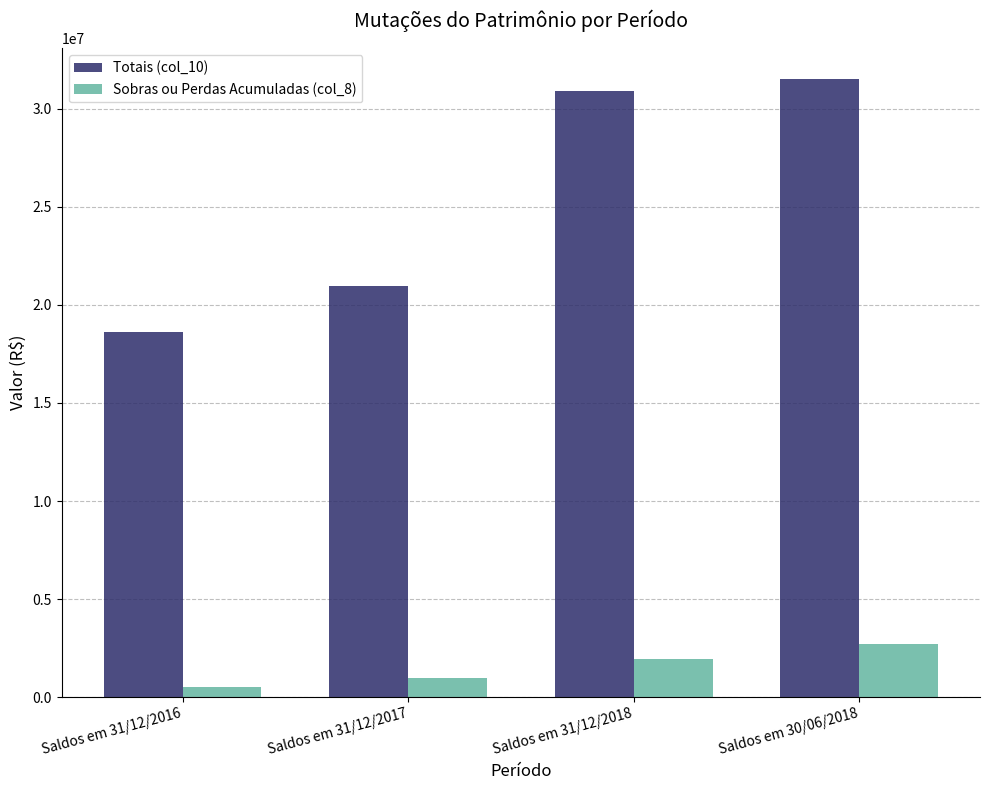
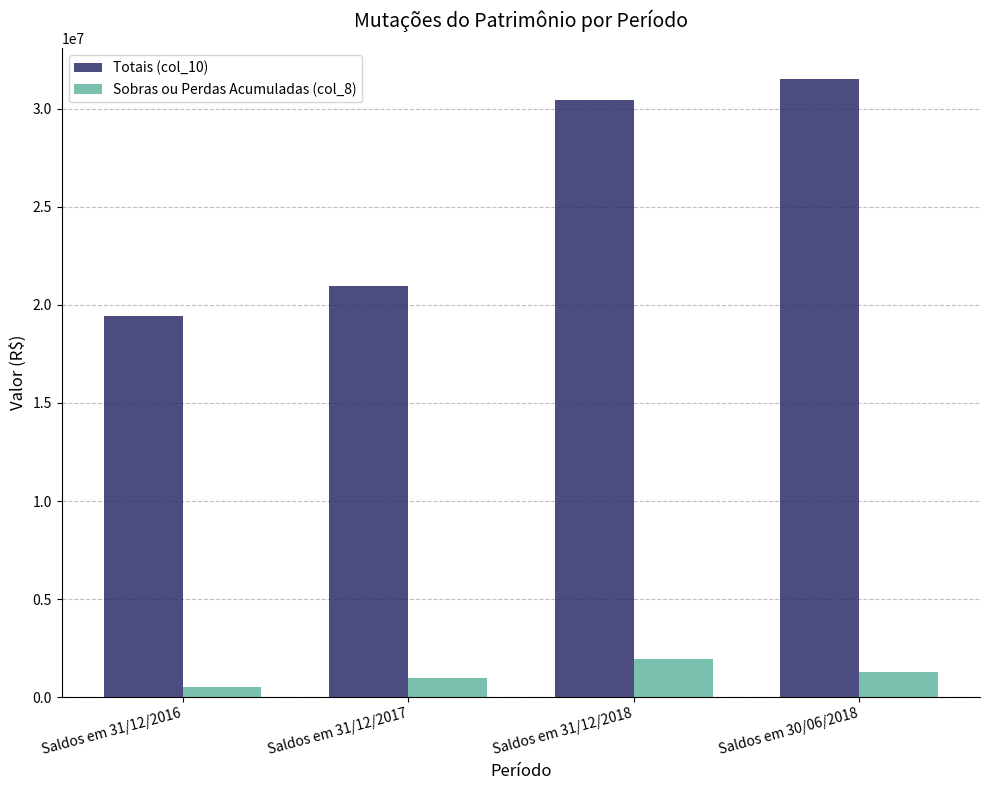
  {
    "Totais (col_10)": {
-     "Saldos em 31/12/2016": 18600000,
+     "Saldos em 31/12/2016": 19500000,
      "Saldos em 31/12/2017": 21000000,
-     "Saldos em 31/12/2018": 30900000,
+     "Saldos em 31/12/2018": 30500000,
      "Saldos em 30/06/2018": 31500000
    },
    "Sobras ou Perdas Acumuladas (col_8)": {
      "Saldos em 31/12/2016": 500000,
      "Saldos em 31/12/2017": 1000000,
      "Saldos em 31/12/2018": 2000000,
-     "Saldos em 30/06/2018": 2700000
+     "Saldos em 30/06/2018": 1300000
    }
  }
